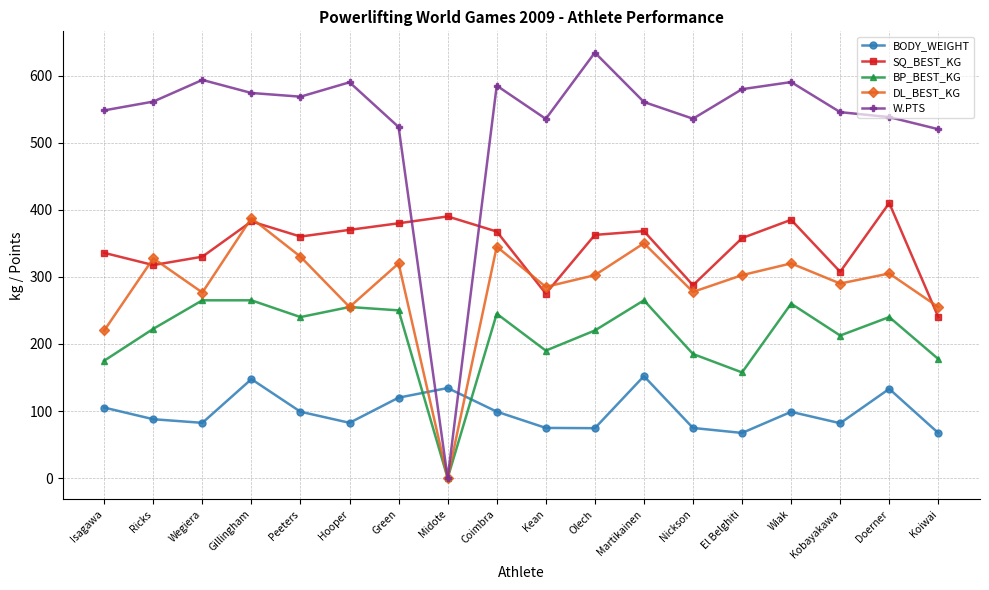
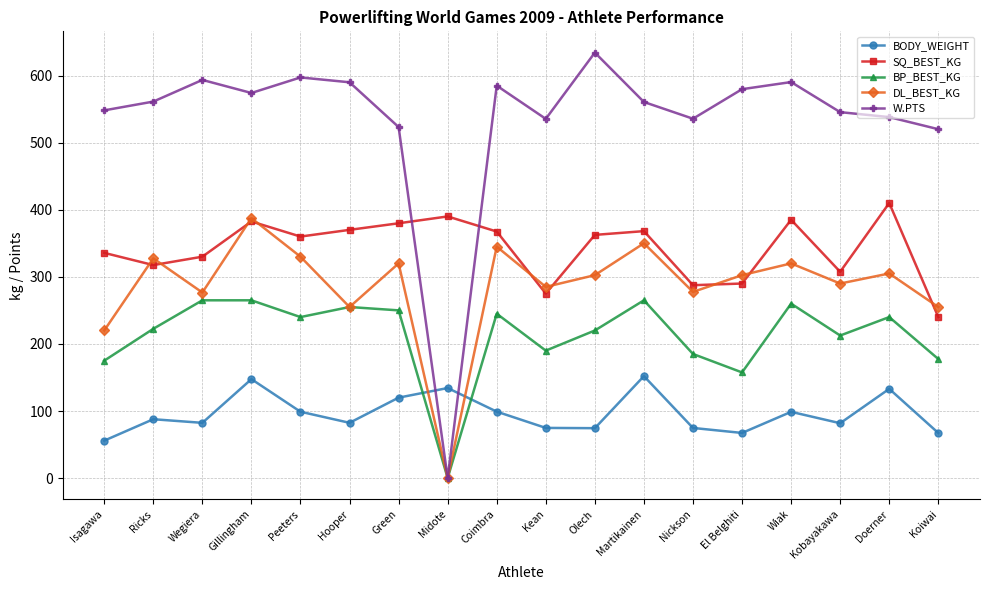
  {
    "BODY_WEIGHT": {
-     "Isagawa": 110,
+     "Isagawa": 60,
      "Ricks": 90,
      "Wegiera": 80,
      "Gillingham": 150,
      "Peeters": 100,
      "Hooper": 80,
      "Green": 120,
      "Midote": 130,
      "Coimbra": 100,
      "Kean": 70,
      "Olech": 70,
      "Martikainen": 150,
      "Nickson": 70,
      "El Belghiti": 70,
      "Wiak": 100,
      "Kobayakawa": 80,
      "Doerner": 130,
      "Koiwai": 70
    },
    "SQ_BEST_KG": {
      "Isagawa": 340,
      "Ricks": 320,
      "Wegiera": 330,
      "Gillingham": 380,
      "Peeters": 360,
      "Hooper": 370,
      "Green": 380,
      "Midote": 390,
      "Coimbra": 370,
      "Kean": 280,
      "Olech": 360,
      "Martikainen": 370,
      "Nickson": 290,
-     "El Belghiti": 360,
+     "El Belghiti": 290,
      "Wiak": 390,
      "Kobayakawa": 310,
      "Doerner": 410,
      "Koiwai": 240
    },
    "BP_BEST_KG": {
      "Isagawa": 180,
      "Ricks": 220,
      "Wegiera": 270,
      "Gillingham": 270,
      "Peeters": 240,
      "Green": 250,
      "Coimbra": 250,
      "Kean": 190,
      "Olech": 220,
      "Martikainen": 270,
      "Nickson": 190,
      "El Belghiti": 160,
      "Wiak": 260,
      "Kobayakawa": 210,
      "Doerner": 240,
      "Koiwai": 180
    },
    "DL_BEST_KG": {
      "Isagawa": 220,
      "Ricks": 330,
      "Wegiera": 280,
      "Gillingham": 390,
      "Peeters": 330,
      "Green": 320,
      "Coimbra": 350,
      "Kean": 290,
      "Olech": 300,
      "Martikainen": 350,
      "Nickson": 280,
      "El Belghiti": 300,
      "Wiak": 320,
      "Kobayakawa": 290,
      "Doerner": 310,
      "Koiwai": 260
    },
    "W.PTS": {
      "Isagawa": 550,
      "Ricks": 560,
      "Wegiera": 590,
      "Gillingham": 570,
-     "Peeters": 570,
+     "Peeters": 600,
      "Hooper": 590,
      "Green": 520,
      "Coimbra": 580,
      "Kean": 540,
      "Olech": 630,
      "Martikainen": 560,
      "Nickson": 540,
      "El Belghiti": 580,
      "Wiak": 590,
      "Kobayakawa": 550,
      "Koiwai": 520
    }
  }
